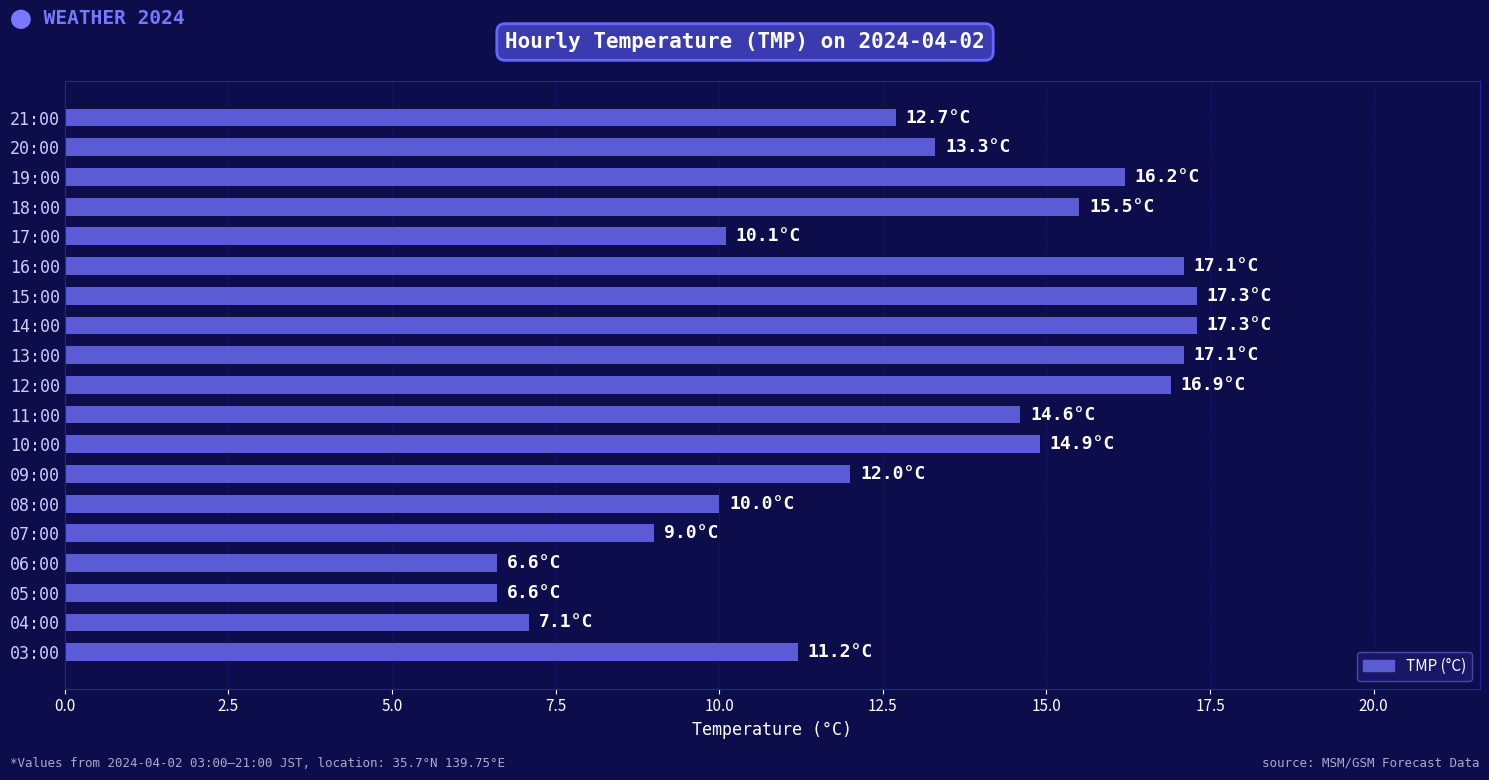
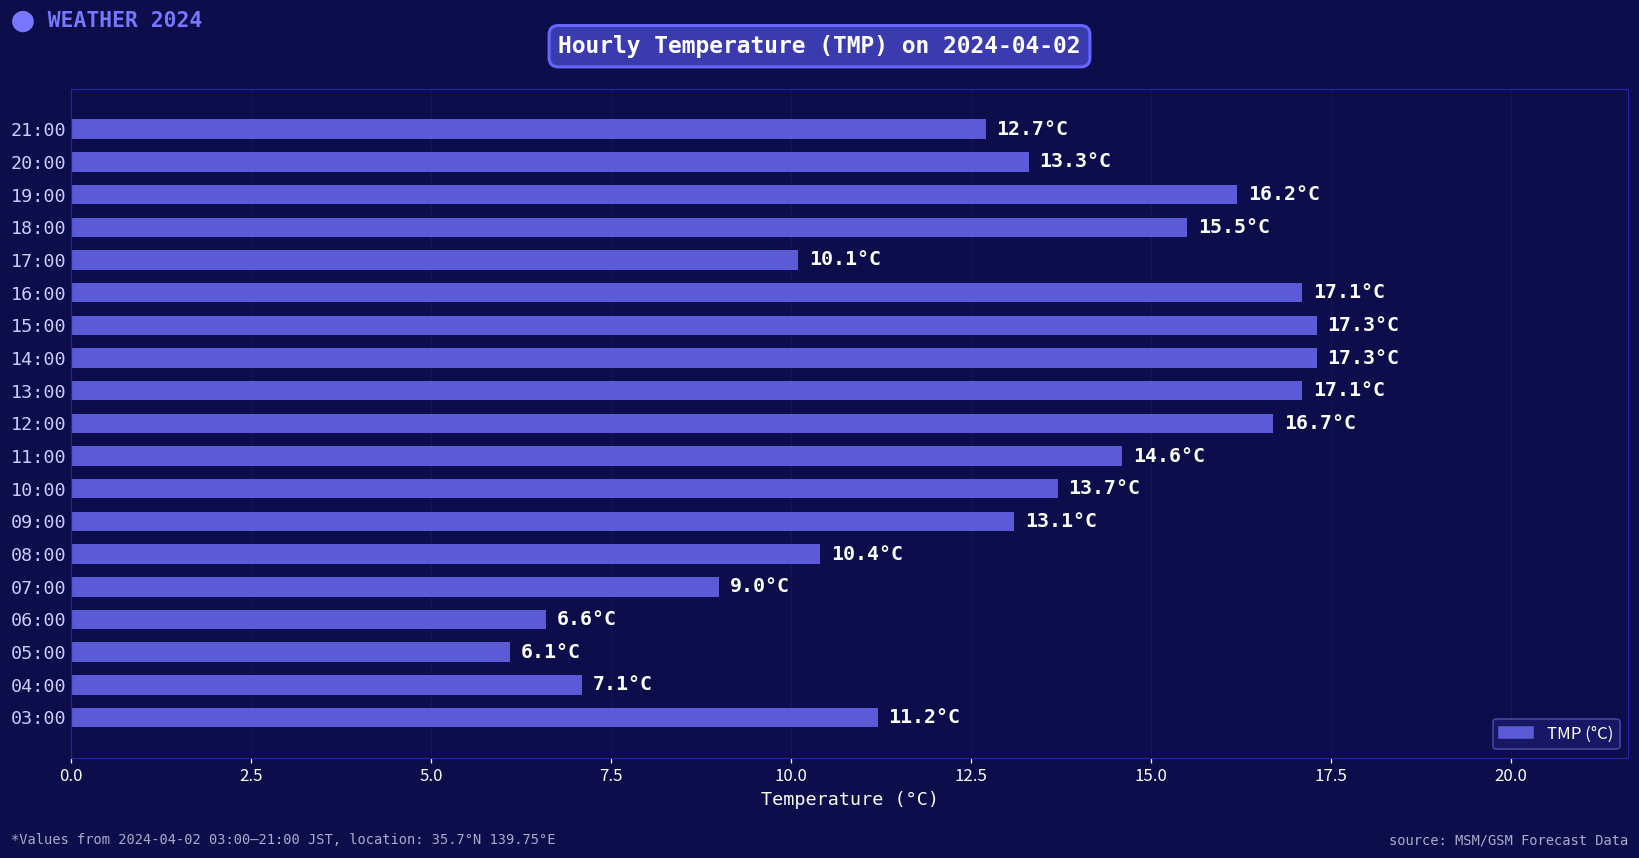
  {
    "21:00": "12.7°C",
    "20:00": "13.3°C",
    "19:00": "16.2°C",
    "18:00": "15.5°C",
    "17:00": "10.1°C",
    "16:00": "17.1°C",
    "15:00": "17.3°C",
    "14:00": "17.3°C",
    "13:00": "17.1°C",
-   "12:00": "16.9°C",
+   "12:00": "16.7°C",
    "11:00": "14.6°C",
-   "10:00": "14.9°C",
-   "09:00": "12.0°C",
-   "08:00": "10.0°C",
+   "10:00": "13.7°C",
+   "09:00": "13.1°C",
+   "08:00": "10.4°C",
    "07:00": "9.0°C",
    "06:00": "6.6°C",
-   "05:00": "6.6°C",
+   "05:00": "6.1°C",
    "04:00": "7.1°C",
    "03:00": "11.2°C"
  }
